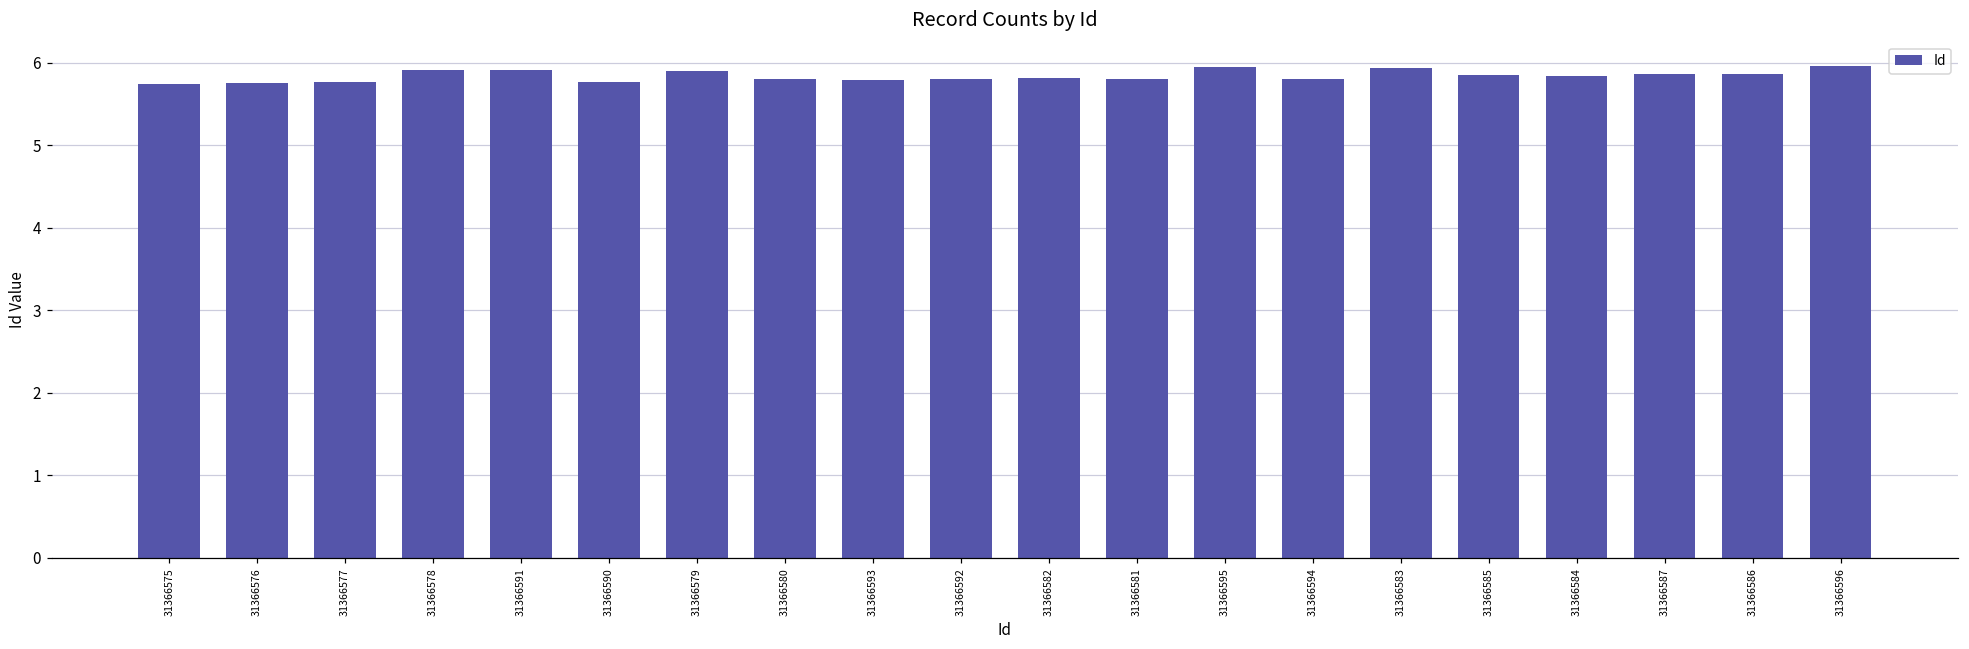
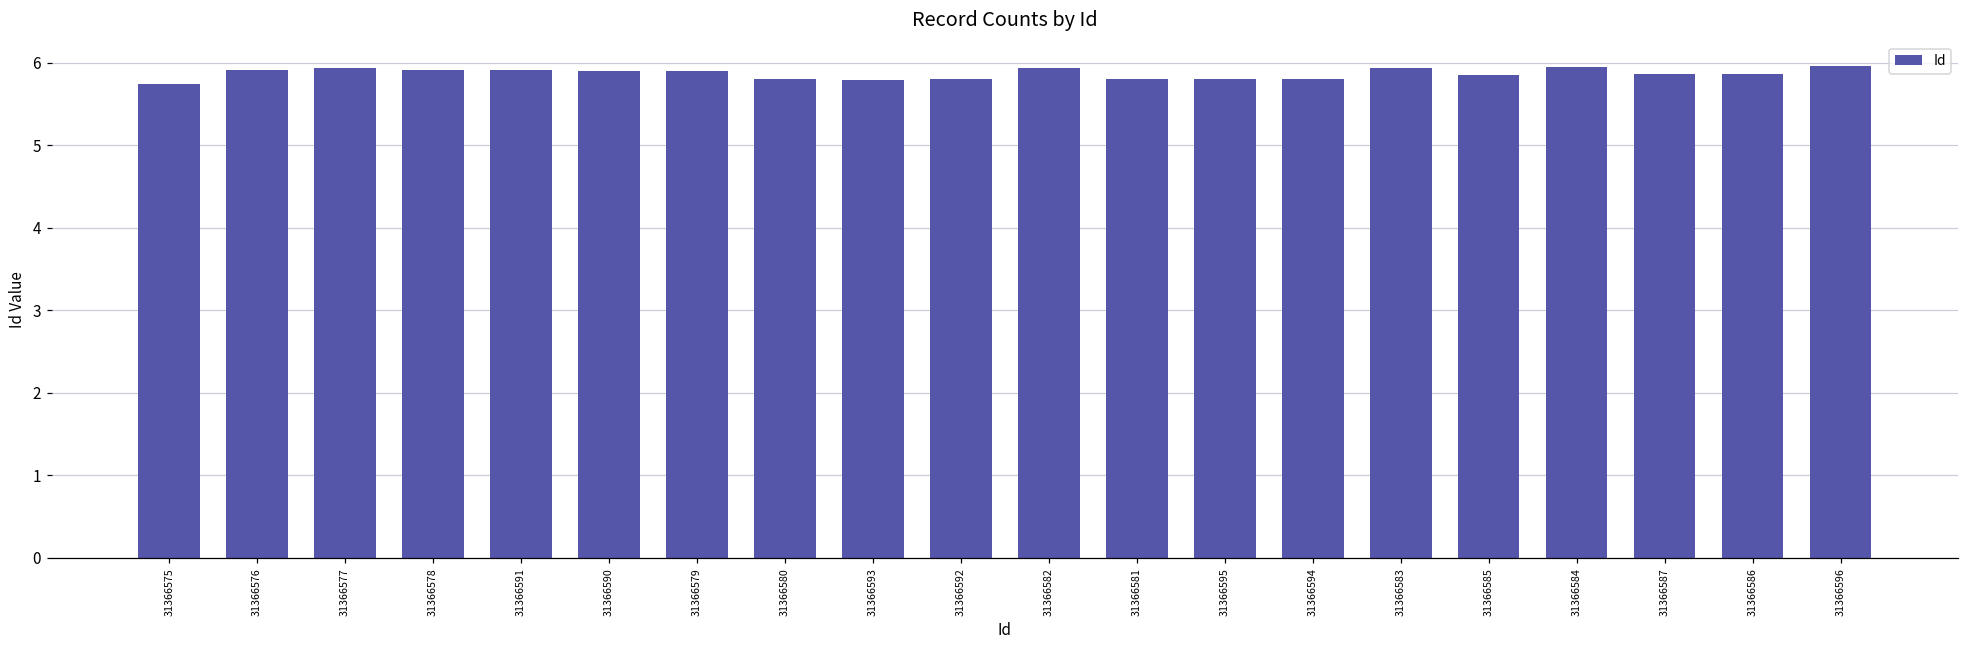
  {
    "31366575": 5.8,
-   "31366576": 5.8,
-   "31366577": 5.8,
+   "31366576": 5.9,
+   "31366577": 5.9,
    "31366578": 5.9,
    "31366591": 5.9,
-   "31366590": 5.8,
+   "31366590": 5.9,
    "31366579": 5.9,
    "31366580": 5.8,
    "31366593": 5.8,
    "31366592": 5.8,
-   "31366582": 5.8,
+   "31366582": 5.9,
    "31366581": 5.8,
-   "31366595": 6.0,
+   "31366595": 5.8,
    "31366594": 5.8,
    "31366583": 5.9,
    "31366585": 5.9,
-   "31366584": 5.8,
+   "31366584": 6.0,
    "31366587": 5.9,
    "31366586": 5.9,
    "31366596": 6.0
  }
